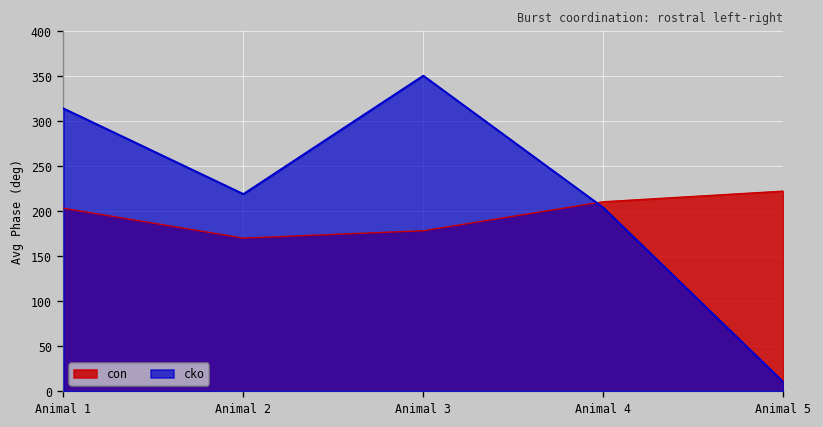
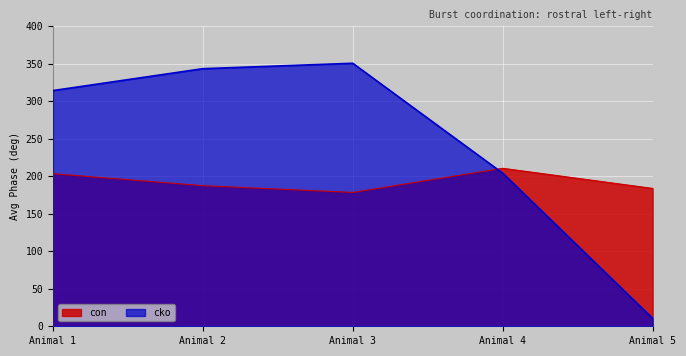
  {
    "con": {
      "Animal 1": 200,
-     "Animal 2": 170,
+     "Animal 2": 190,
      "Animal 3": 180,
      "Animal 4": 210,
-     "Animal 5": 220
+     "Animal 5": 180
    },
    "cko": {
      "Animal 1": 310,
-     "Animal 2": 220,
+     "Animal 2": 340,
      "Animal 3": 350,
      "Animal 4": 200,
      "Animal 5": 10
    }
  }
